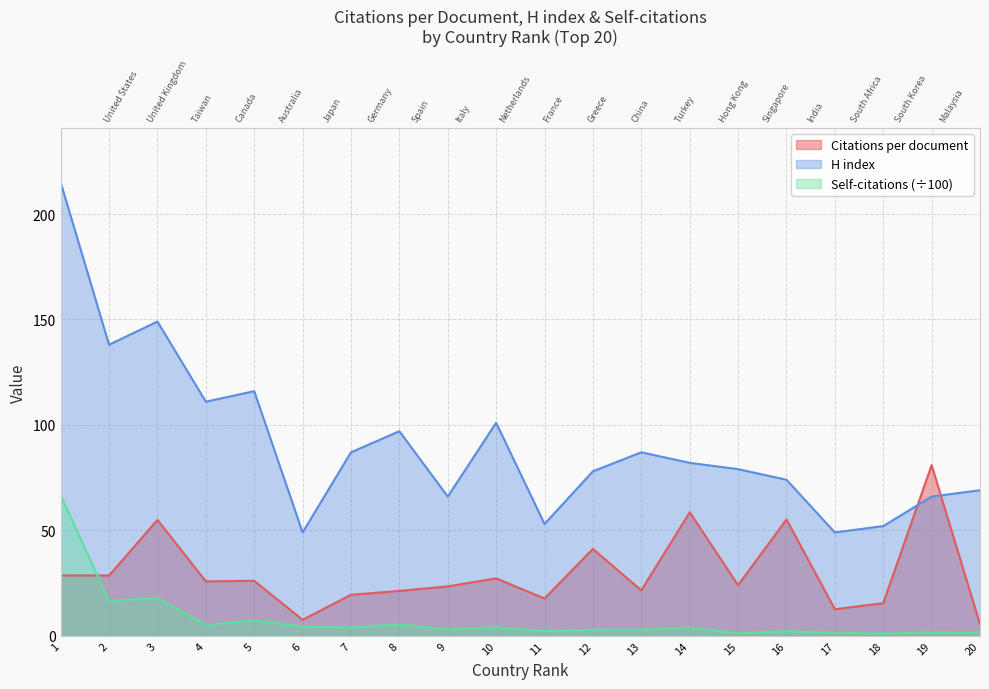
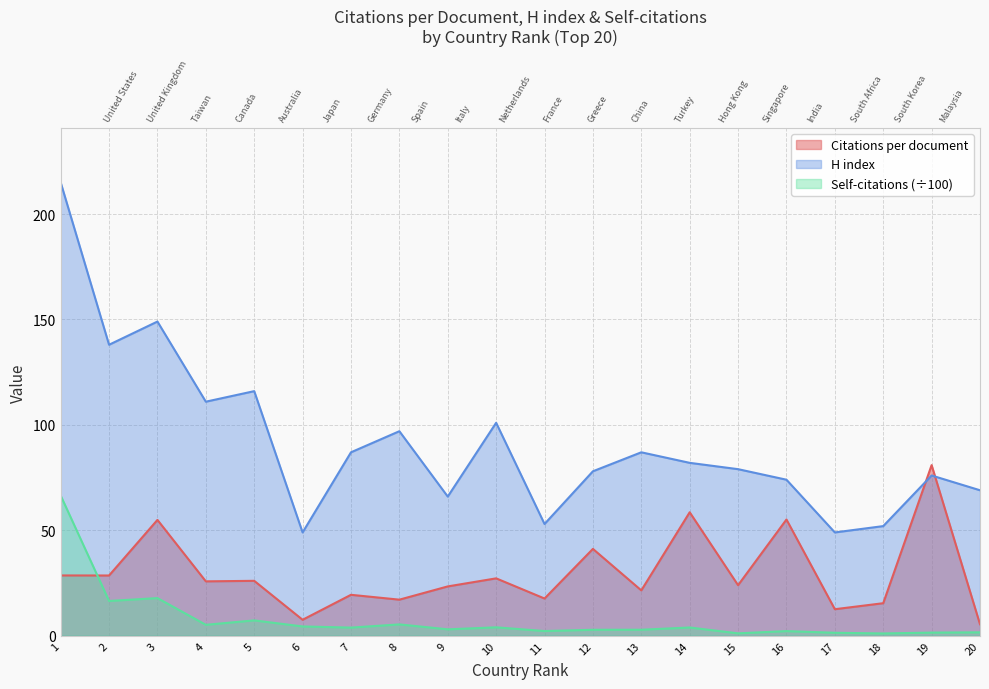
  {
    "Citations per document": {
      "1": 29,
      "2": 29,
      "3": 55,
      "4": 26,
      "5": 26,
      "6": 8,
      "7": 19,
-     "8": 21,
+     "8": 17,
      "9": 23,
      "10": 27,
      "11": 18,
      "12": 41,
      "13": 22,
      "14": 59,
      "15": 24,
      "16": 55,
      "17": 13,
      "18": 15,
      "19": 81,
      "20": 5
    },
    "H index": {
      "1": 215,
      "2": 138,
      "3": 149,
      "4": 111,
      "5": 116,
      "6": 49,
      "7": 87,
      "8": 97,
      "9": 66,
      "10": 101,
      "11": 53,
      "12": 78,
      "13": 87,
      "14": 82,
      "15": 79,
      "16": 74,
      "17": 49,
      "18": 52,
-     "19": 66,
+     "19": 76,
      "20": 69
    },
    "Self-citations (÷100)": {
      "1": 67,
      "2": 17,
      "3": 18,
      "4": 5,
      "5": 7,
      "6": 4,
      "7": 4,
      "8": 5,
      "9": 3,
      "10": 4,
      "11": 2,
      "12": 3,
      "13": 3,
      "14": 4,
      "15": 1,
      "16": 2,
      "17": 1,
      "18": 1,
      "19": 2,
      "20": 2
    }
  }
